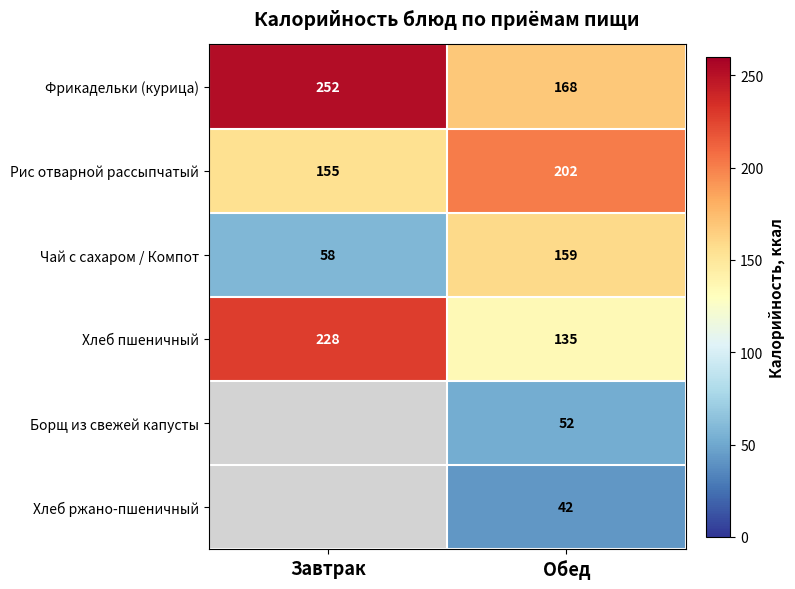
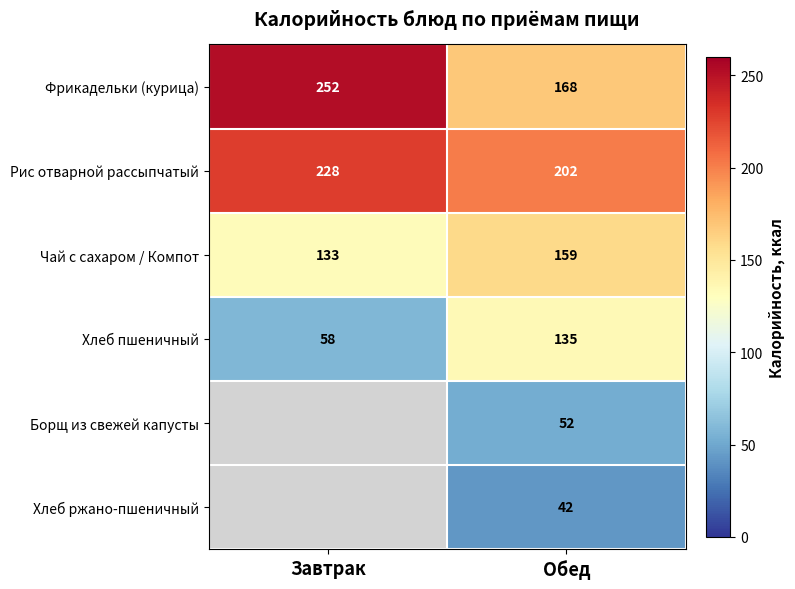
  {
    "Фрикадельки (курица)": {
      "Завтрак": 252,
      "Обед": 168
    },
    "Рис отварной рассыпчатый": {
-     "Завтрак": 155,
+     "Завтрак": 228,
      "Обед": 202
    },
    "Чай с сахаром / Компот": {
-     "Завтрак": 58,
+     "Завтрак": 133,
      "Обед": 159
    },
    "Хлеб пшеничный": {
-     "Завтрак": 228,
+     "Завтрак": 58,
      "Обед": 135
    },
    "Борщ из свежей капусты": {
      "Обед": 52
    },
    "Хлеб ржано-пшеничный": {
      "Обед": 42
    }
  }
